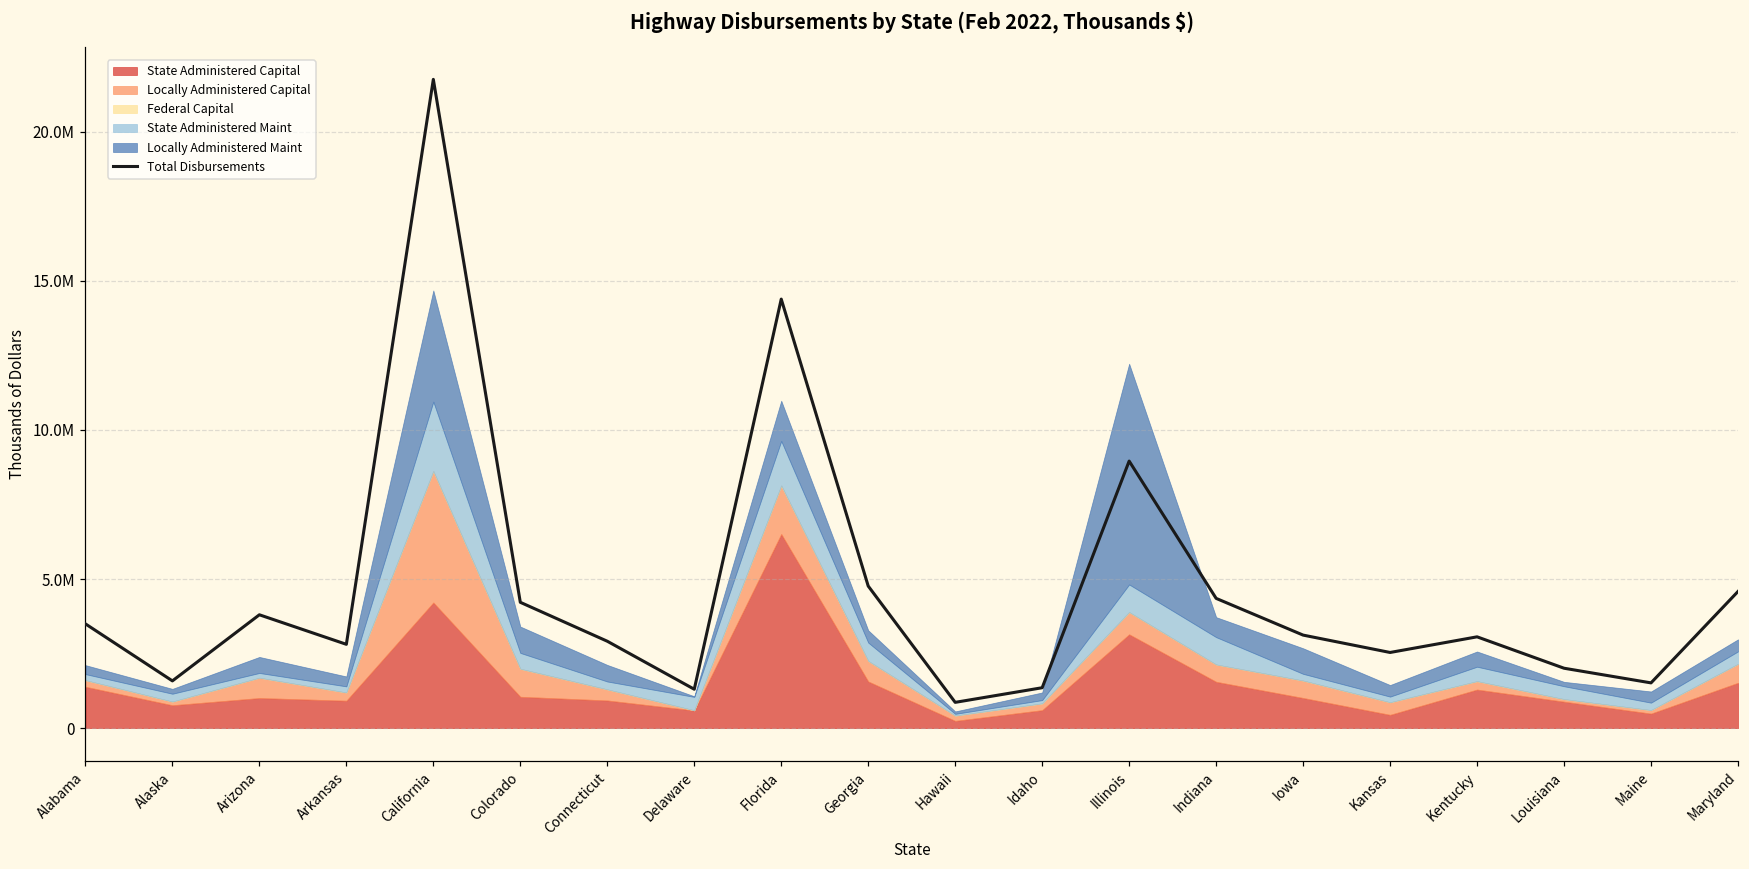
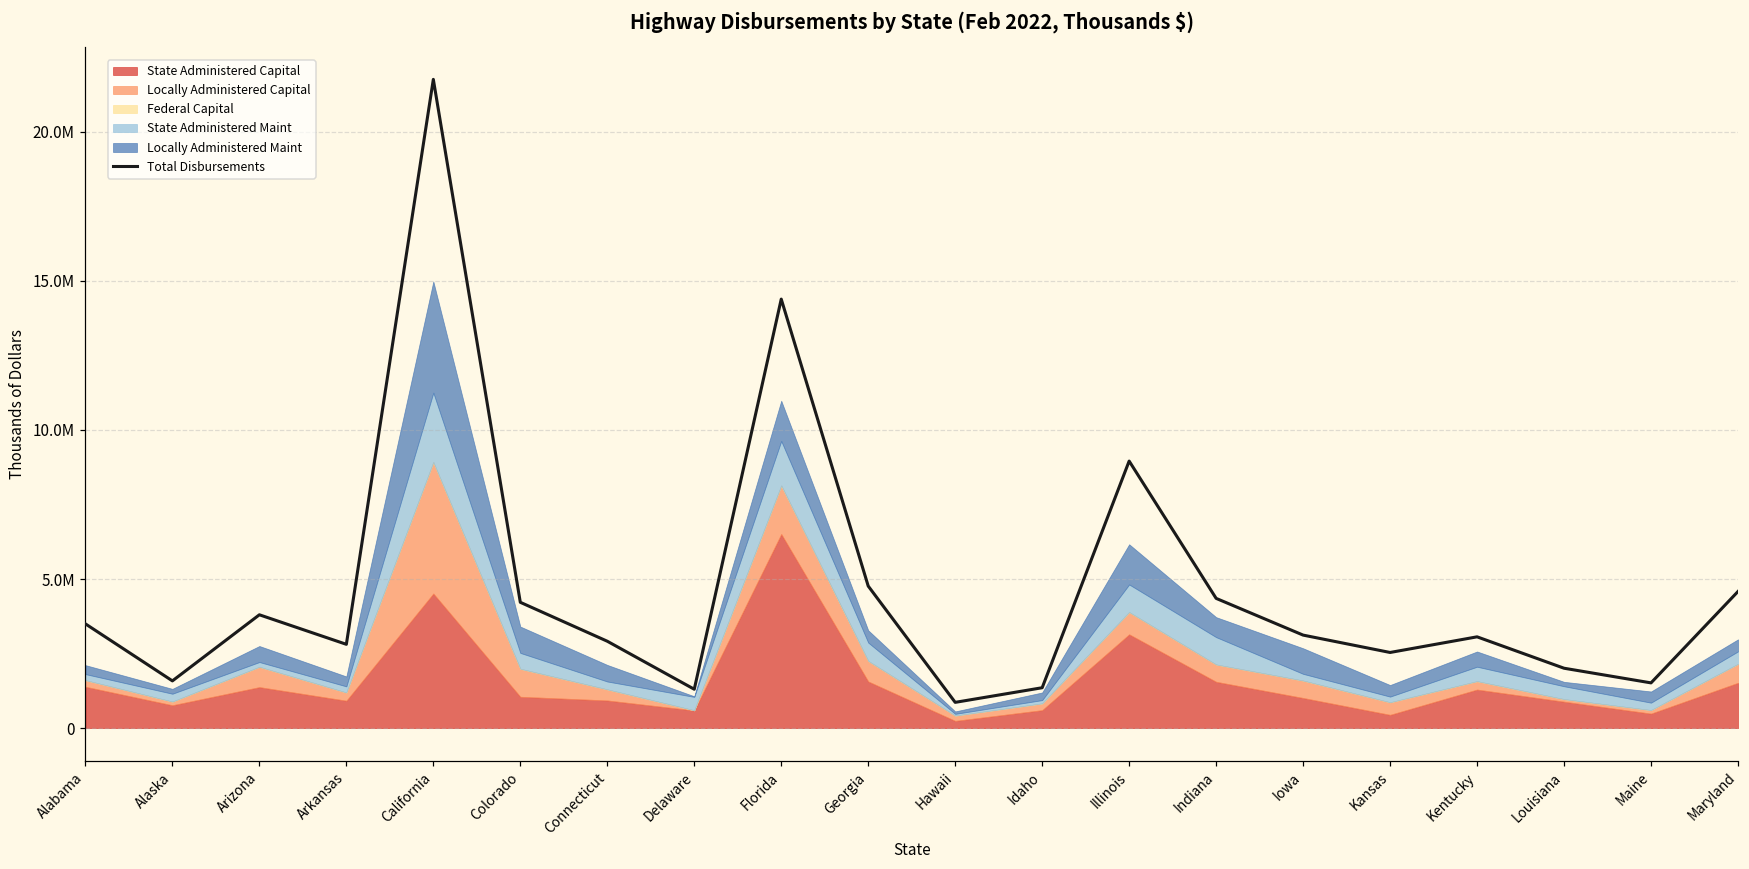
  {
    "State Administered Capital": {
-     "Arizona": 1000000,
-     "California": 4200000
+     "Arizona": 1400000,
+     "California": 4500000
    },
    "Locally Administered Maint": {
-     "Illinois": 7400000
+     "Illinois": 1300000
    },
    "Total Disbursements": {
      "Alabama": 3500000,
      "Alaska": 1600000,
      "Arizona": 3800000,
      "Arkansas": 2800000,
      "California": 21800000,
      "Colorado": 4200000,
      "Connecticut": 2900000,
      "Delaware": 1300000,
      "Florida": 14400000,
      "Georgia": 4800000,
      "Hawaii": 900000,
      "Idaho": 1400000,
      "Illinois": 9000000,
      "Indiana": 4400000,
      "Iowa": 3100000,
      "Kansas": 2500000,
      "Kentucky": 3100000,
      "Louisiana": 2000000,
      "Maine": 1500000,
      "Maryland": 4600000
    }
  }
